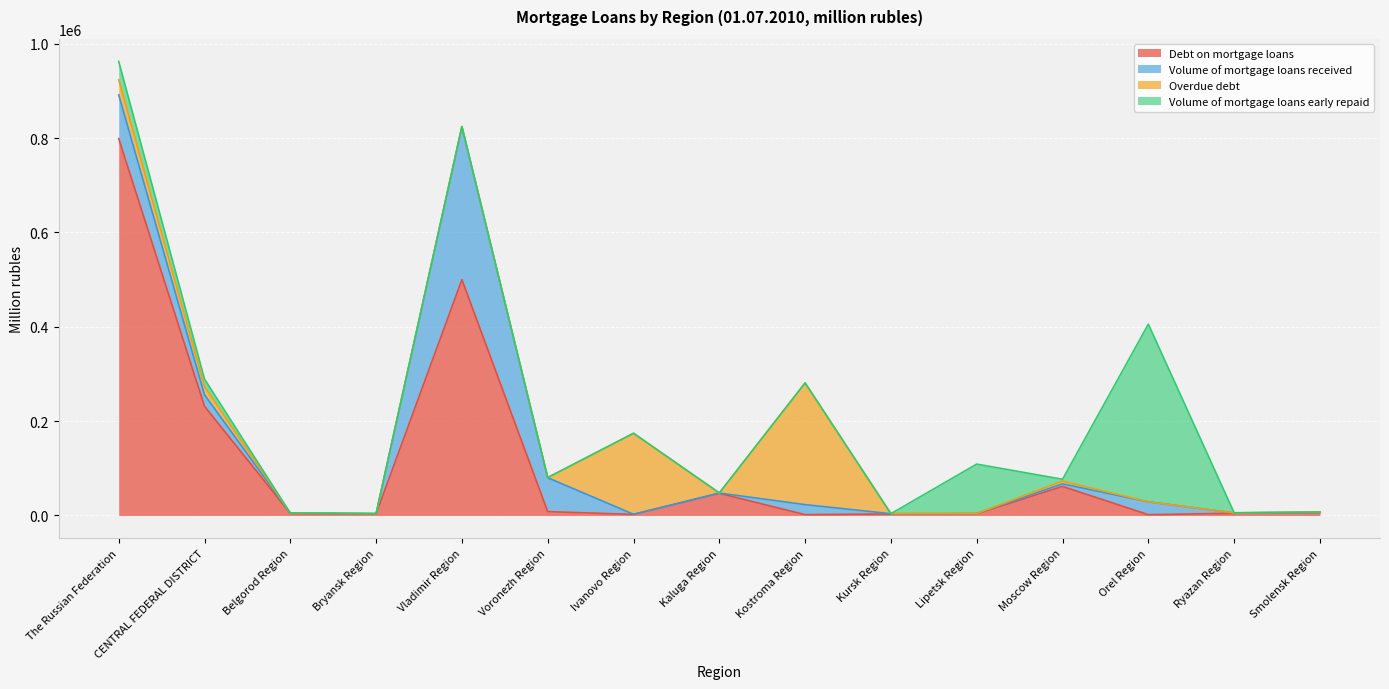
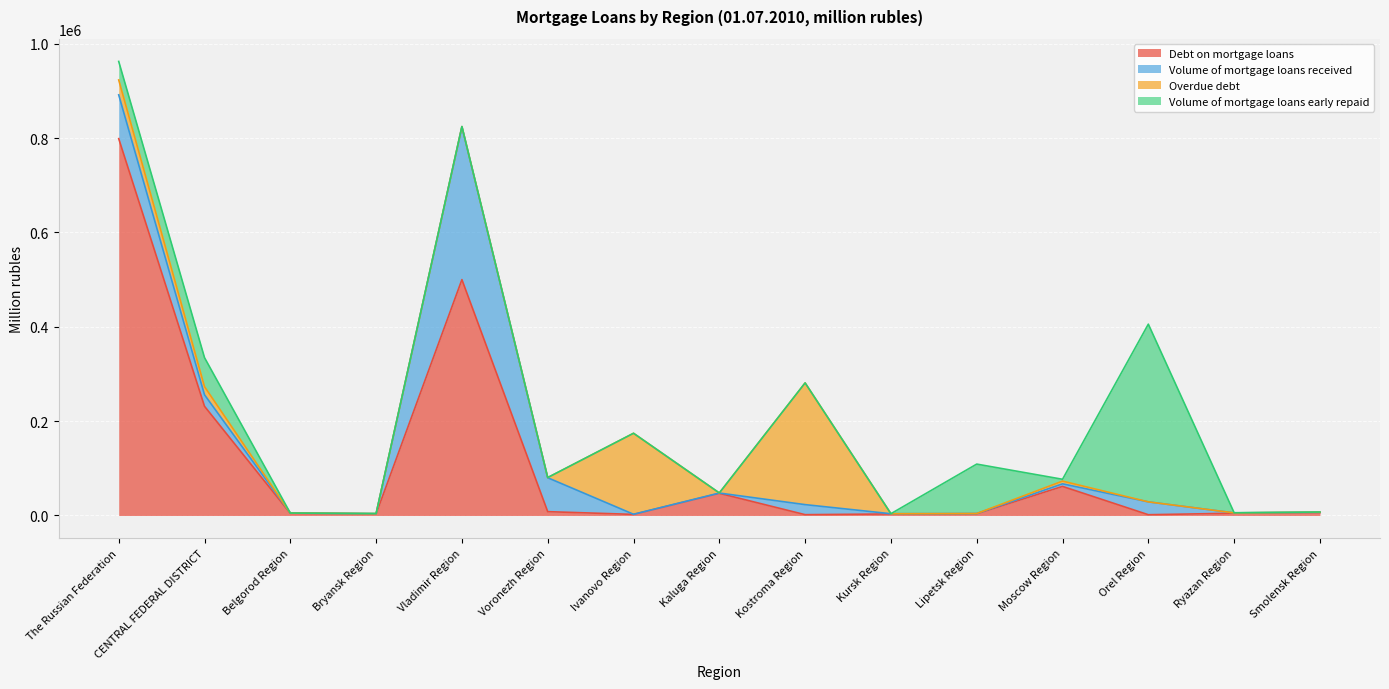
  {
    "Debt on mortgage loans": {
      "The Russian Federation": 800000,
      "CENTRAL FEDERAL DISTRICT": 230000,
      "Vladimir Region": 500000,
      "Voronezh Region": 10000,
      "Kostroma Region": 0,
      "Moscow Region": 60000,
      "Orel Region": 0
    },
    "Volume of mortgage loans received": {
      "The Russian Federation": 90000,
      "CENTRAL FEDERAL DISTRICT": 20000,
      "Kostroma Region": 20000,
      "Moscow Region": 10000
    },
    "Overdue debt": {
      "The Russian Federation": 30000,
      "CENTRAL FEDERAL DISTRICT": 20000
    },
    "Volume of mortgage loans early repaid": {
      "The Russian Federation": 40000,
-     "CENTRAL FEDERAL DISTRICT": 20000,
+     "CENTRAL FEDERAL DISTRICT": 60000,
      "Lipetsk Region": 100000,
      "Orel Region": 380000
    }
  }
